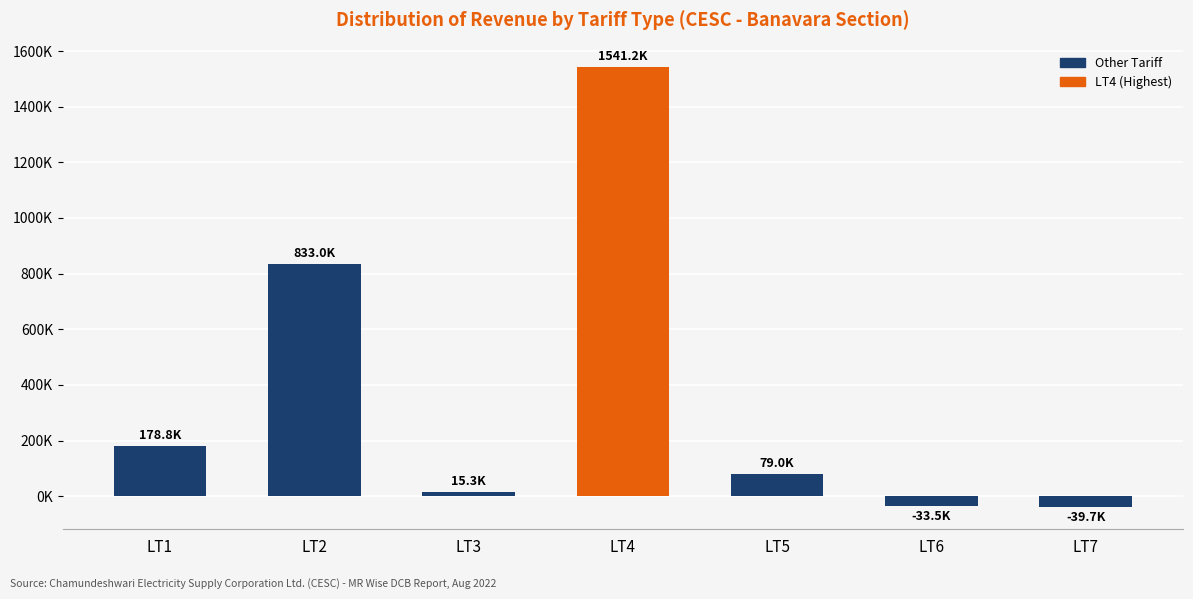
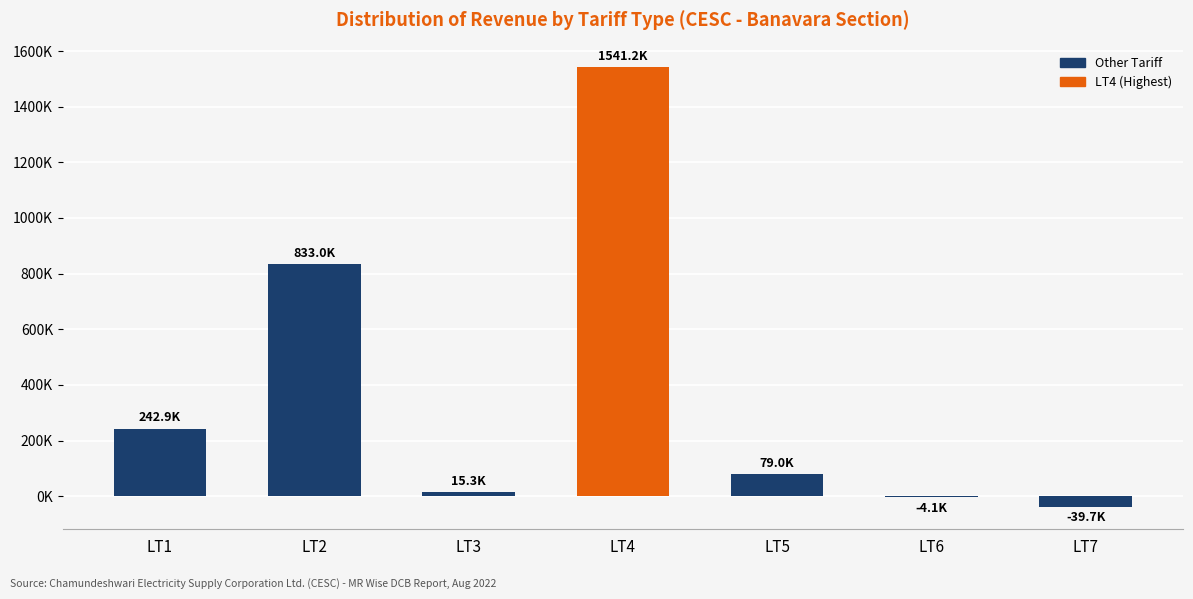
  {
-   "LT1": "178.8K",
+   "LT1": "242.9K",
    "LT2": "833.0K",
    "LT3": "15.3K",
    "LT4": "1541.2K",
    "LT5": "79.0K",
-   "LT6": "-33.5K",
+   "LT6": "-4.1K",
    "LT7": "-39.7K"
  }
